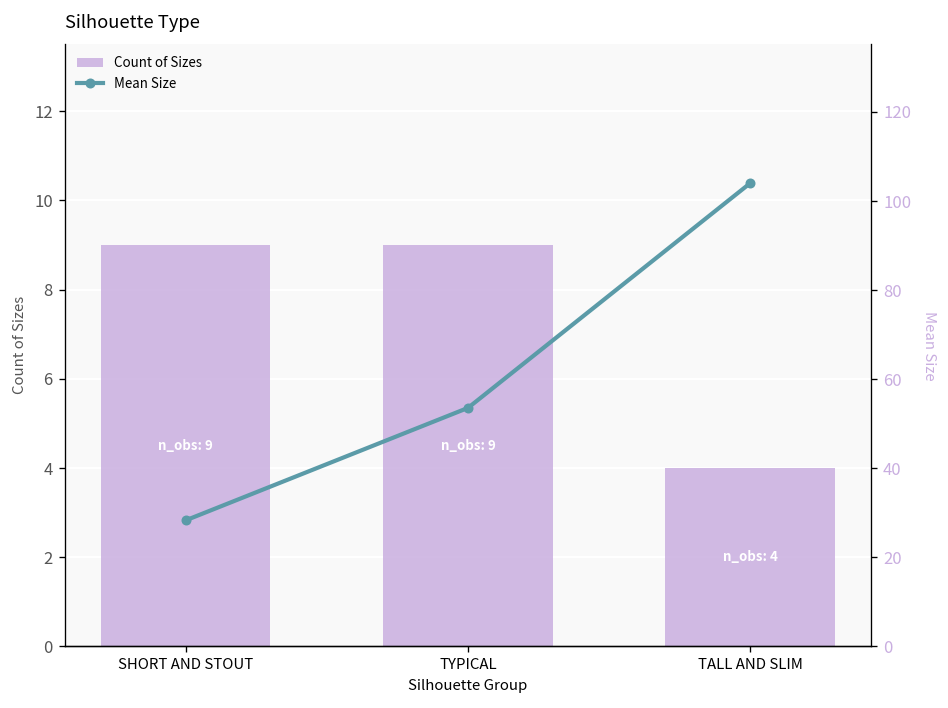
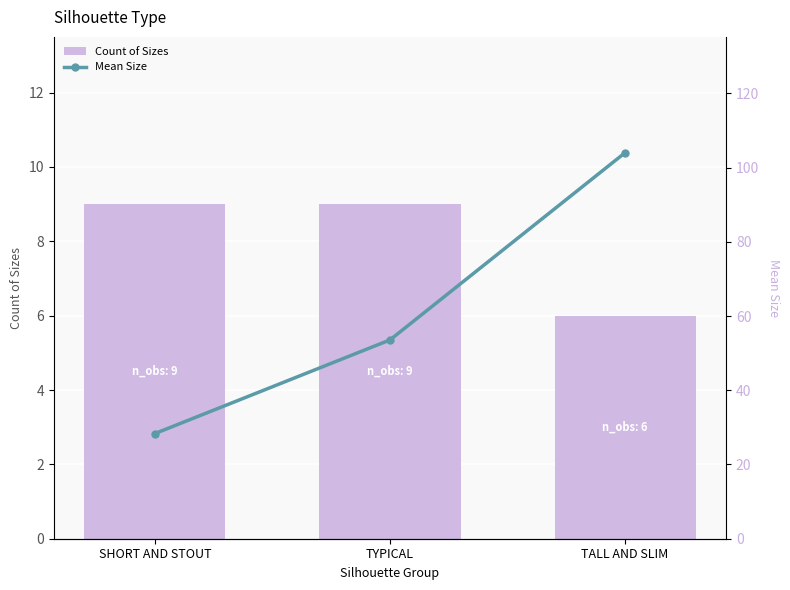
  {
    "Count of Sizes": {
      "SHORT AND STOUT": 9,
      "TYPICAL": 9,
-     "TALL AND SLIM": 4
+     "TALL AND SLIM": 6
    }
  }
